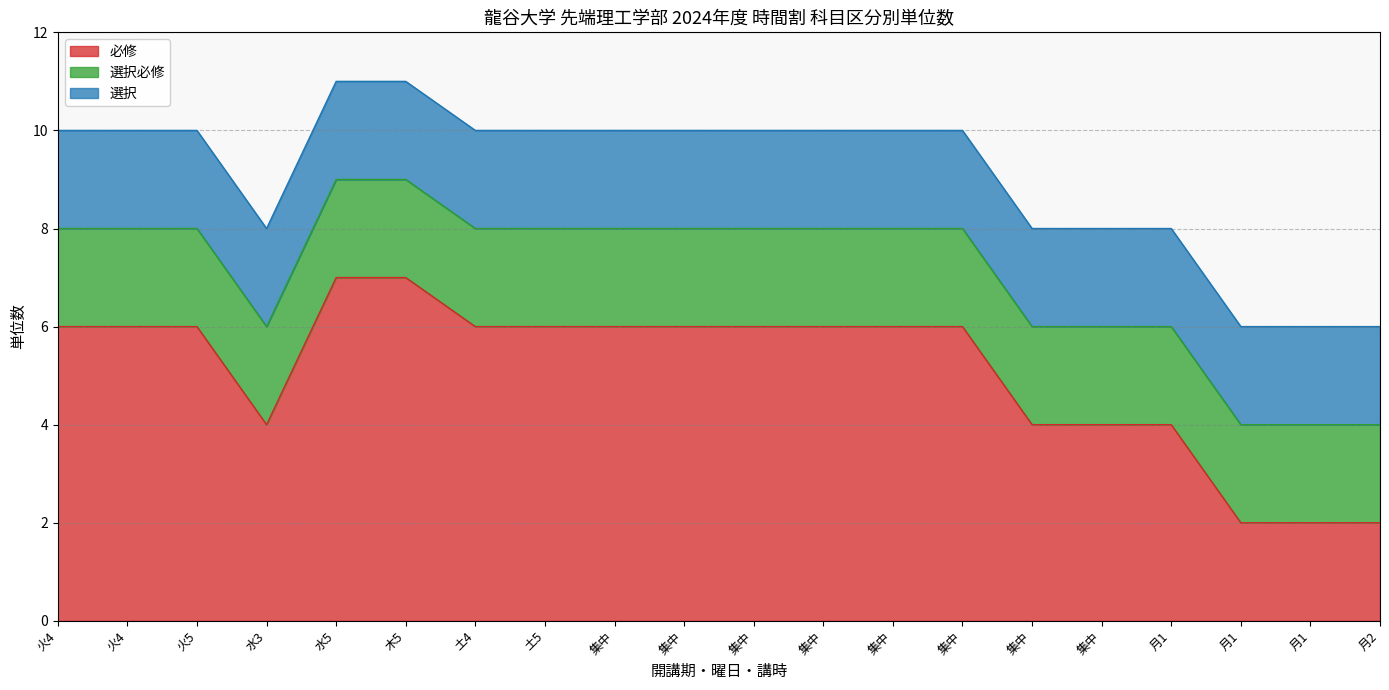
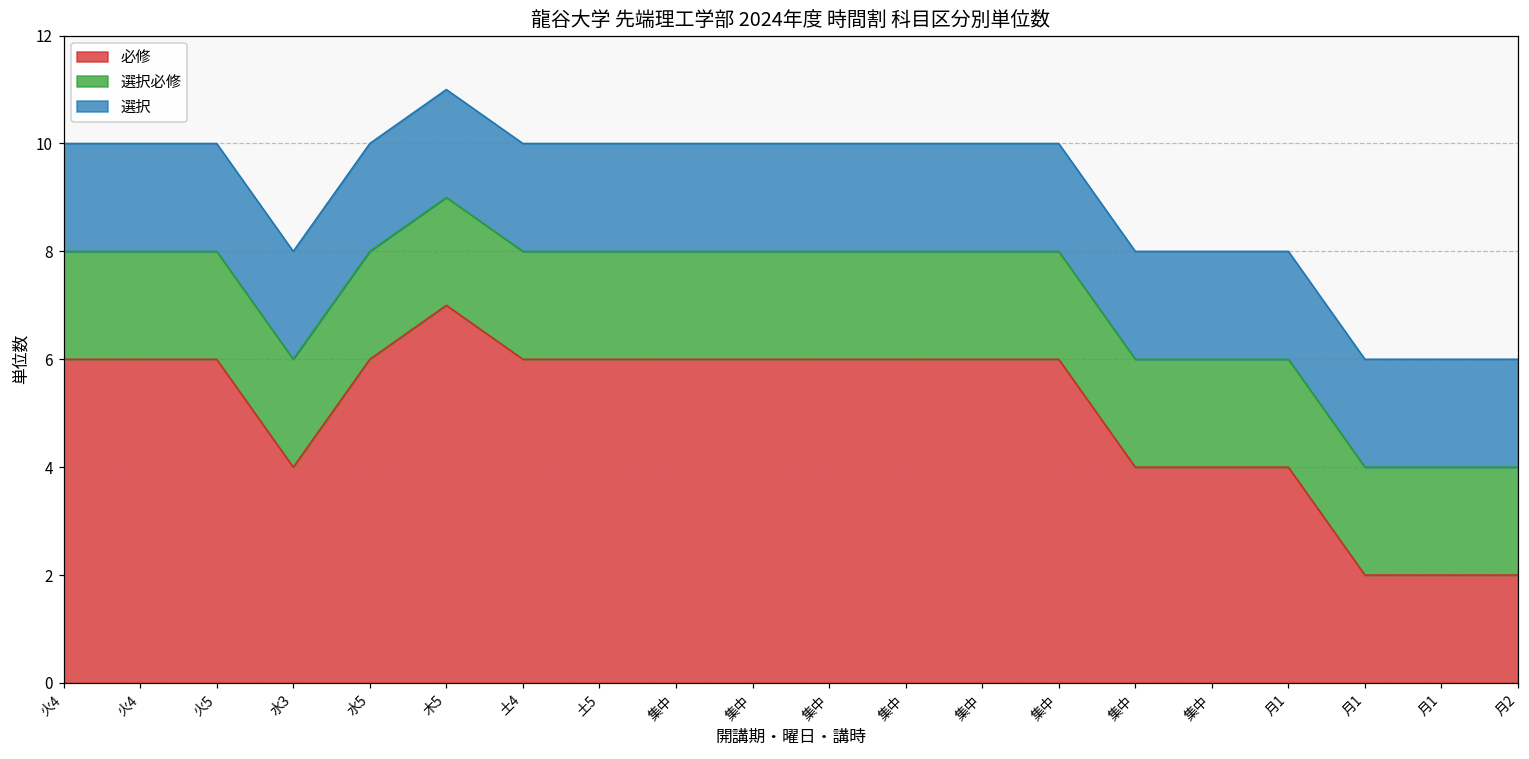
  {
    "必修": {
      "火5": 6,
      "水3": 4,
-     "水5": 7,
+     "水5": 6,
      "木5": 7,
      "土4": 6,
      "土5": 6,
      "月2": 2
    },
    "選択必修": {
      "火5": 2,
      "水3": 2,
      "水5": 2,
      "木5": 2,
      "土4": 2,
      "土5": 2,
      "月2": 2
    },
    "選択": {
      "火5": 2,
      "水3": 2,
      "水5": 2,
      "木5": 2,
      "土4": 2,
      "土5": 2,
      "月2": 2
    }
  }
